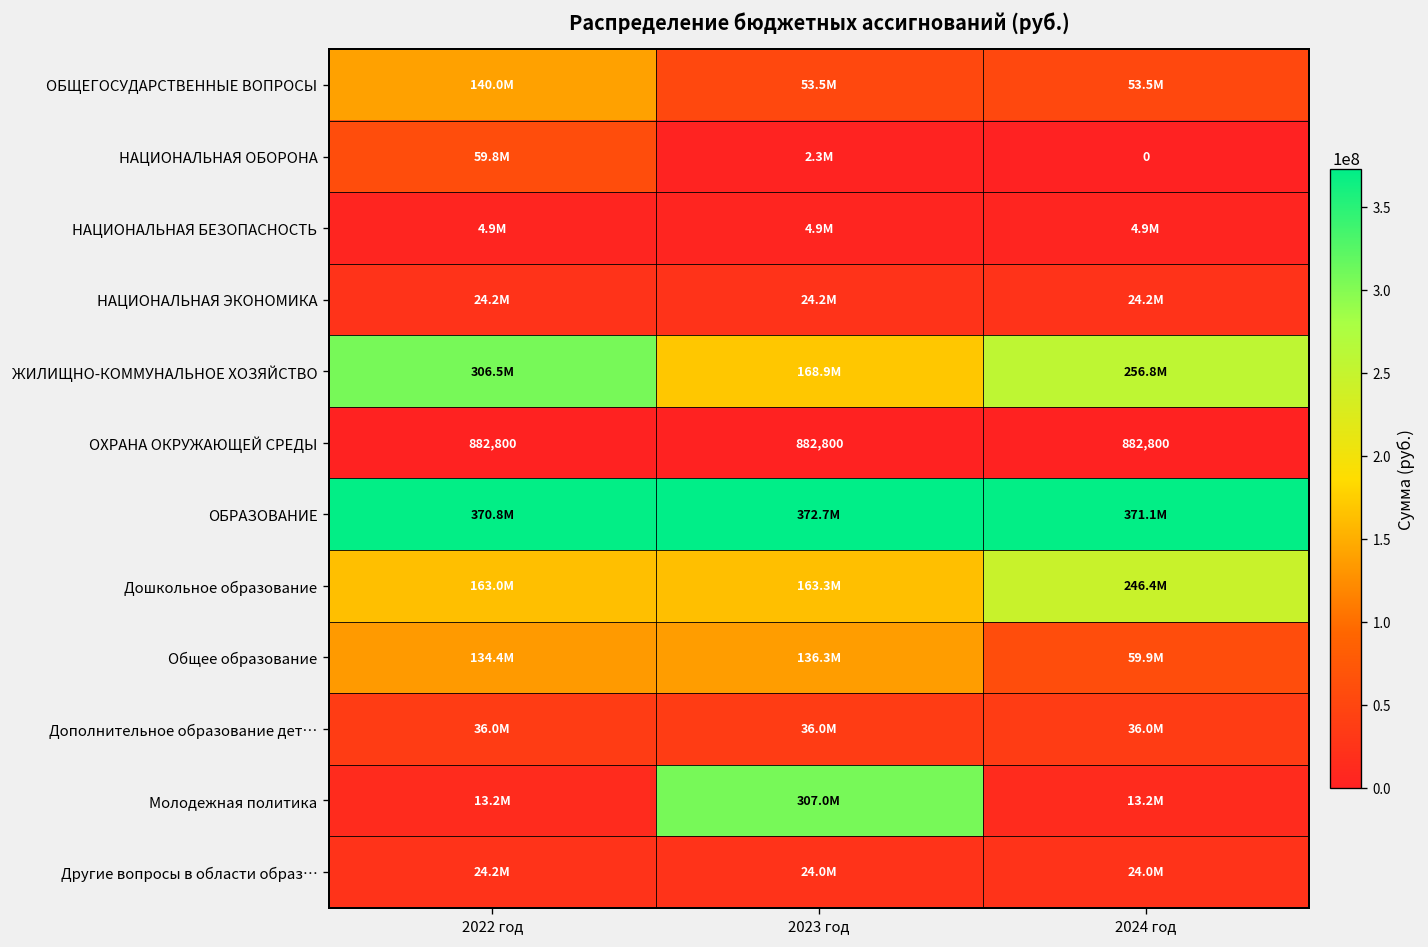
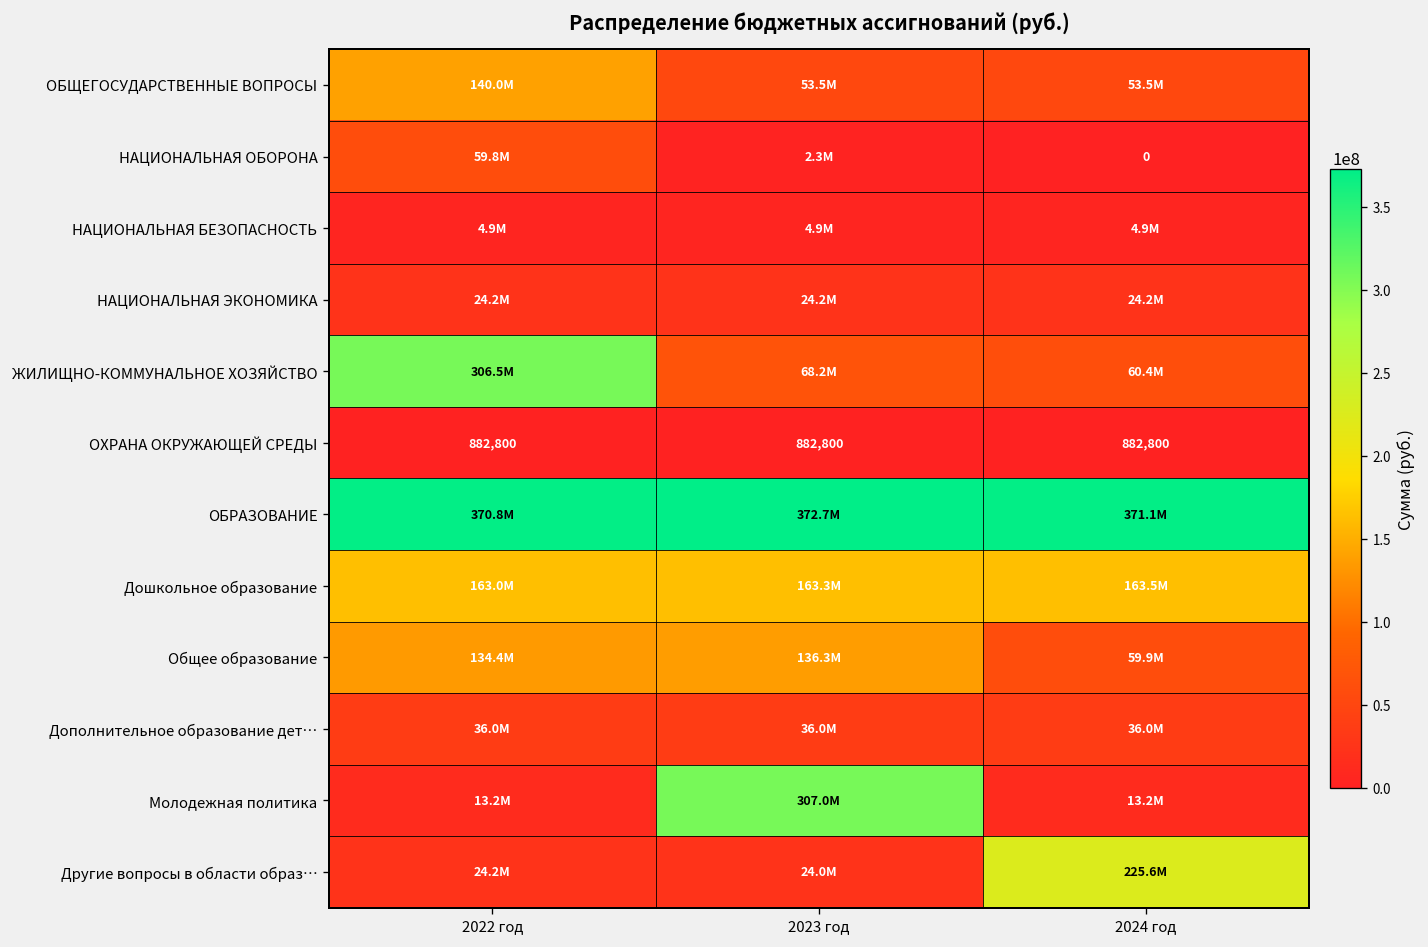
  {
    "ОБЩЕГОСУДАРСТВЕННЫЕ ВОПРОСЫ": {
      "2022 год": "140.0M",
      "2023 год": "53.5M",
      "2024 год": "53.5M"
    },
    "НАЦИОНАЛЬНАЯ ОБОРОНА": {
      "2022 год": "59.8M",
      "2023 год": "2.3M",
      "2024 год": "0"
    },
    "НАЦИОНАЛЬНАЯ БЕЗОПАСНОСТЬ": {
      "2022 год": "4.9M",
      "2023 год": "4.9M",
      "2024 год": "4.9M"
    },
    "НАЦИОНАЛЬНАЯ ЭКОНОМИКА": {
      "2022 год": "24.2M",
      "2023 год": "24.2M",
      "2024 год": "24.2M"
    },
    "ЖИЛИЩНО-КОММУНАЛЬНОЕ ХОЗЯЙСТВО": {
      "2022 год": "306.5M",
-     "2023 год": "168.9M",
-     "2024 год": "256.8M"
+     "2023 год": "68.2M",
+     "2024 год": "60.4M"
    },
    "ОХРАНА ОКРУЖАЮЩЕЙ СРЕДЫ": {
      "2022 год": "882,800",
      "2023 год": "882,800",
      "2024 год": "882,800"
    },
    "ОБРАЗОВАНИЕ": {
      "2022 год": "370.8M",
      "2023 год": "372.7M",
      "2024 год": "371.1M"
    },
    "Дошкольное образование": {
      "2022 год": "163.0M",
      "2023 год": "163.3M",
-     "2024 год": "246.4M"
+     "2024 год": "163.5M"
    },
    "Общее образование": {
      "2022 год": "134.4M",
      "2023 год": "136.3M",
      "2024 год": "59.9M"
    },
    "Дополнительное образование дет…": {
      "2022 год": "36.0M",
      "2023 год": "36.0M",
      "2024 год": "36.0M"
    },
    "Молодежная политика": {
      "2022 год": "13.2M",
      "2023 год": "307.0M",
      "2024 год": "13.2M"
    },
    "Другие вопросы в области образ…": {
      "2022 год": "24.2M",
      "2023 год": "24.0M",
-     "2024 год": "24.0M"
+     "2024 год": "225.6M"
    }
  }
